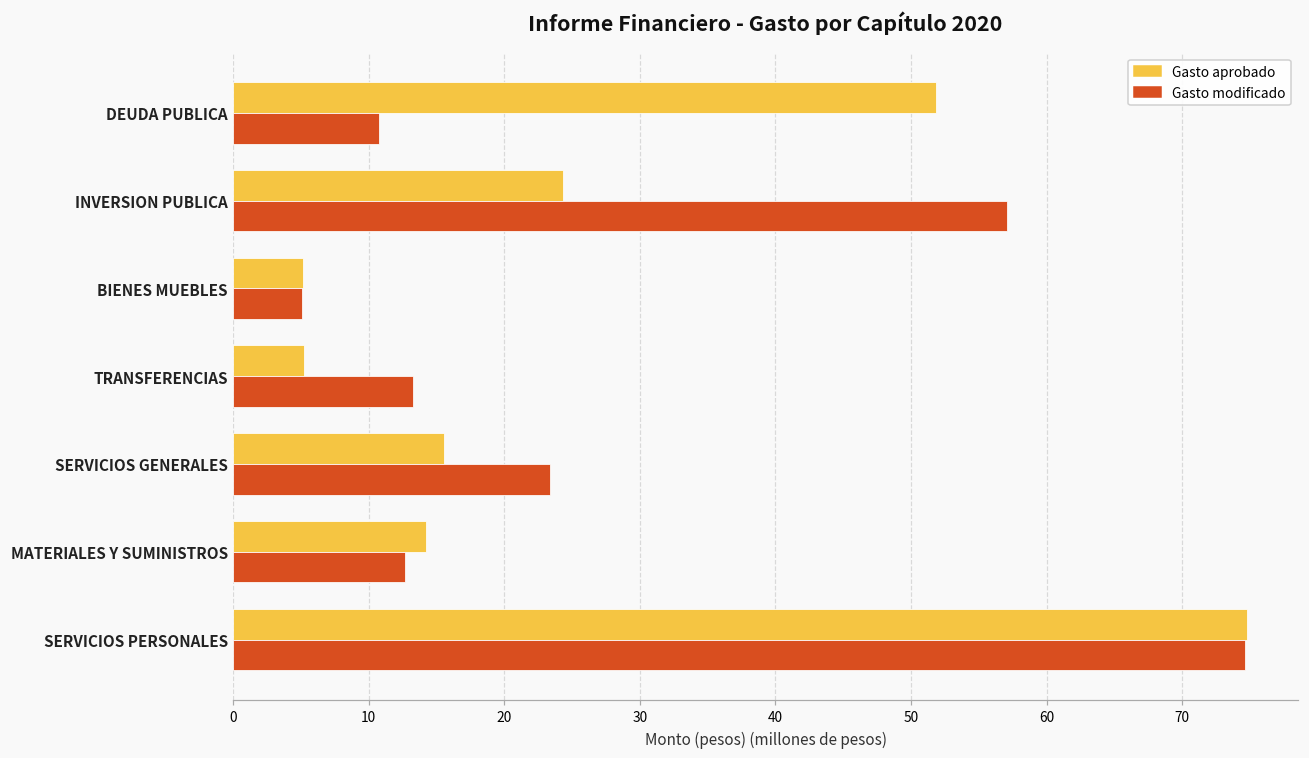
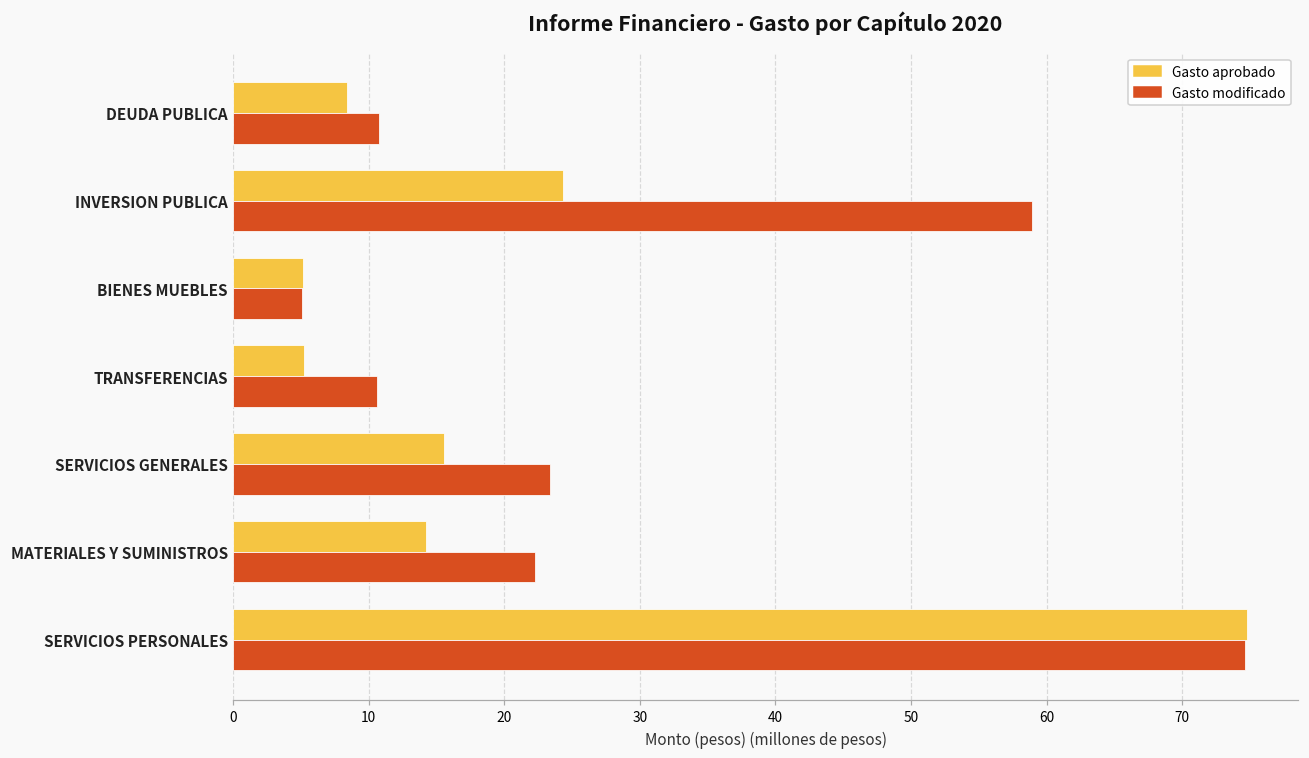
  {
    "Gasto aprobado": {
-     "DEUDA PUBLICA": 51.9,
+     "DEUDA PUBLICA": 8.4,
      "INVERSION PUBLICA": 24.3,
      "BIENES MUEBLES": 5.1,
      "TRANSFERENCIAS": 5.2,
      "SERVICIOS GENERALES": 15.6,
      "MATERIALES Y SUMINISTROS": 14.2,
      "SERVICIOS PERSONALES": 74.8
    },
    "Gasto modificado": {
      "DEUDA PUBLICA": 10.7,
-     "INVERSION PUBLICA": 57.1,
+     "INVERSION PUBLICA": 58.9,
      "BIENES MUEBLES": 5.1,
-     "TRANSFERENCIAS": 13.3,
+     "TRANSFERENCIAS": 10.6,
      "SERVICIOS GENERALES": 23.4,
-     "MATERIALES Y SUMINISTROS": 12.6,
+     "MATERIALES Y SUMINISTROS": 22.3,
      "SERVICIOS PERSONALES": 74.6
    }
  }
